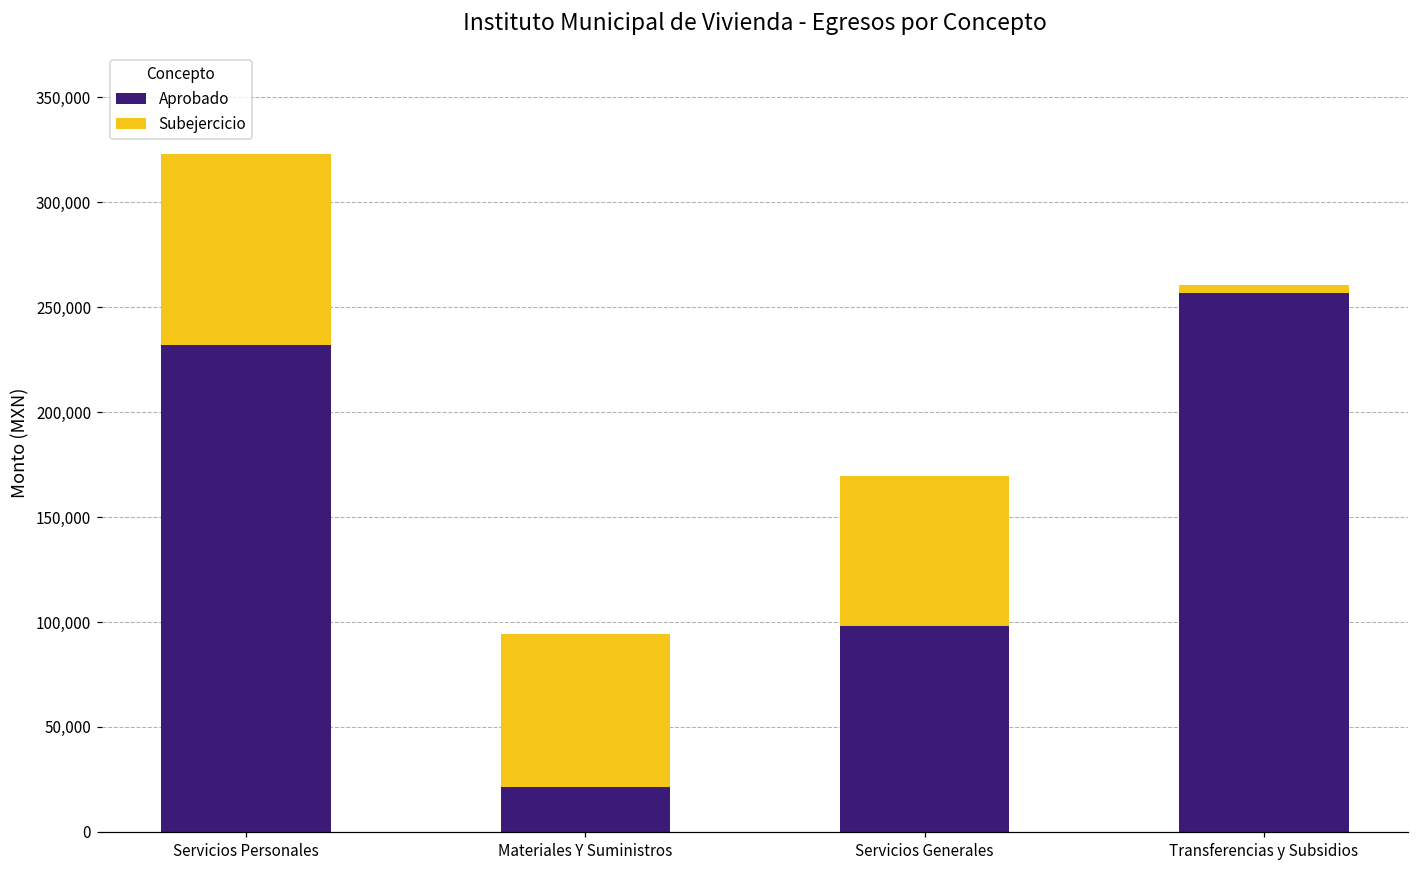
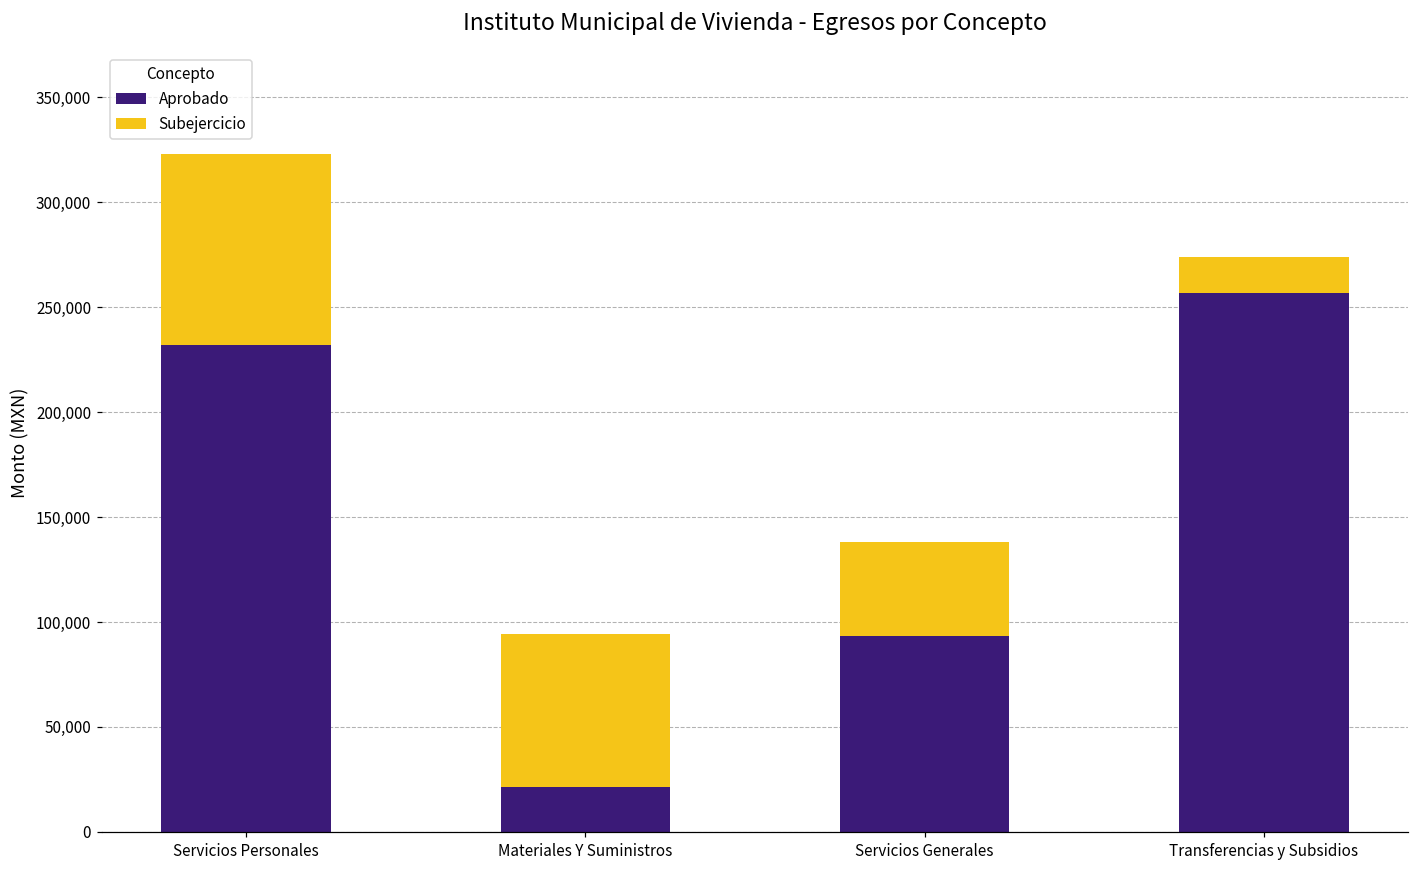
  {
    "Aprobado": {
      "Servicios Personales": "232,000",
      "Materiales Y Suministros": "22,000",
-     "Servicios Generales": "98,000",
+     "Servicios Generales": "93,000",
      "Transferencias y Subsidios": "257,000"
    },
    "Subejercicio": {
      "Servicios Personales": "91,000",
      "Materiales Y Suministros": "72,000",
-     "Servicios Generales": "72,000",
-     "Transferencias y Subsidios": "4,000"
+     "Servicios Generales": "45,000",
+     "Transferencias y Subsidios": "17,000"
    }
  }
